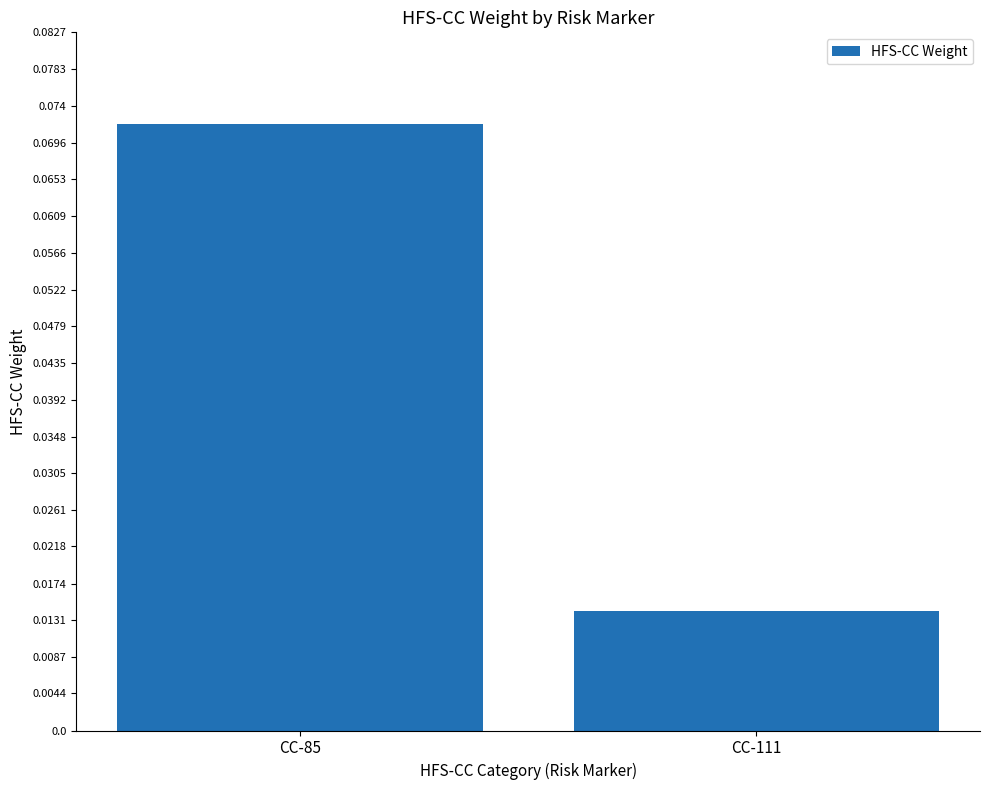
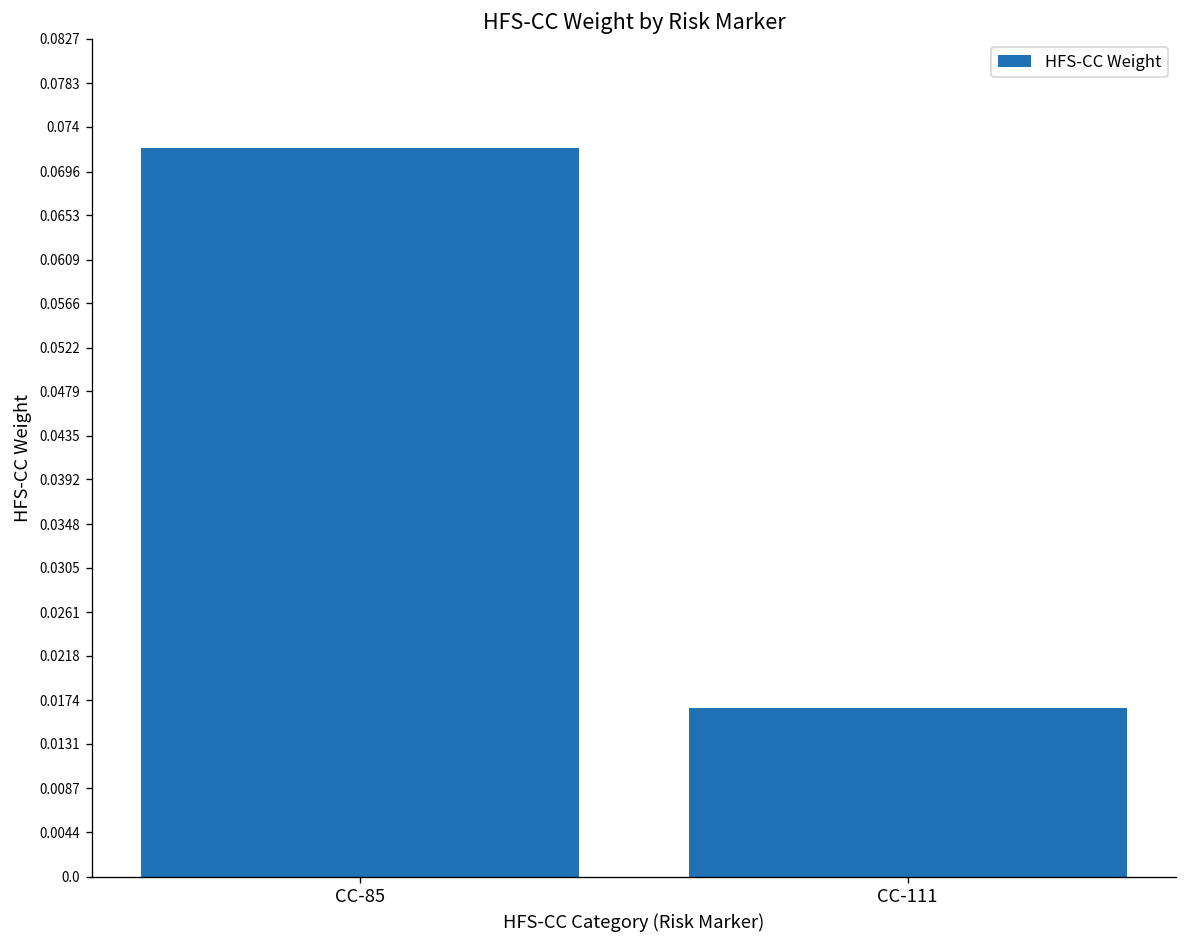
  {
    "CC-85": 0.072,
-   "CC-111": 0.014
+   "CC-111": 0.017
  }
